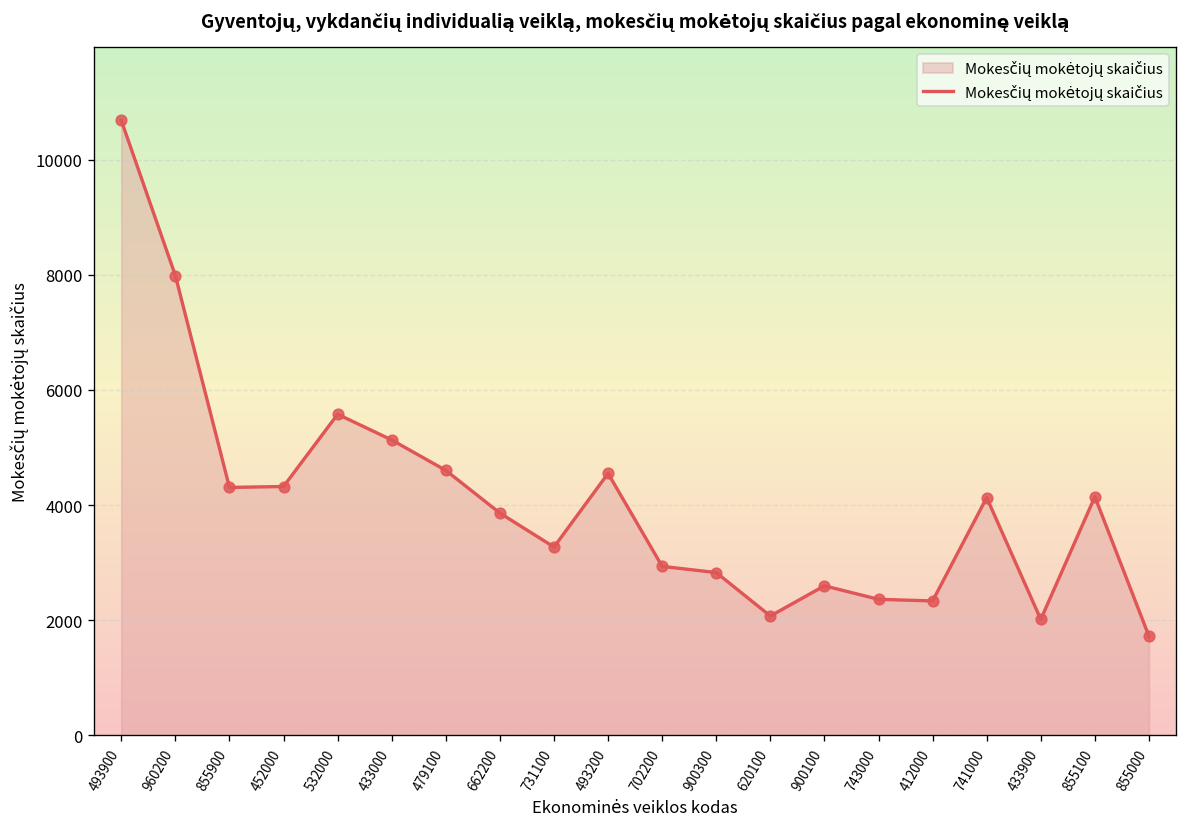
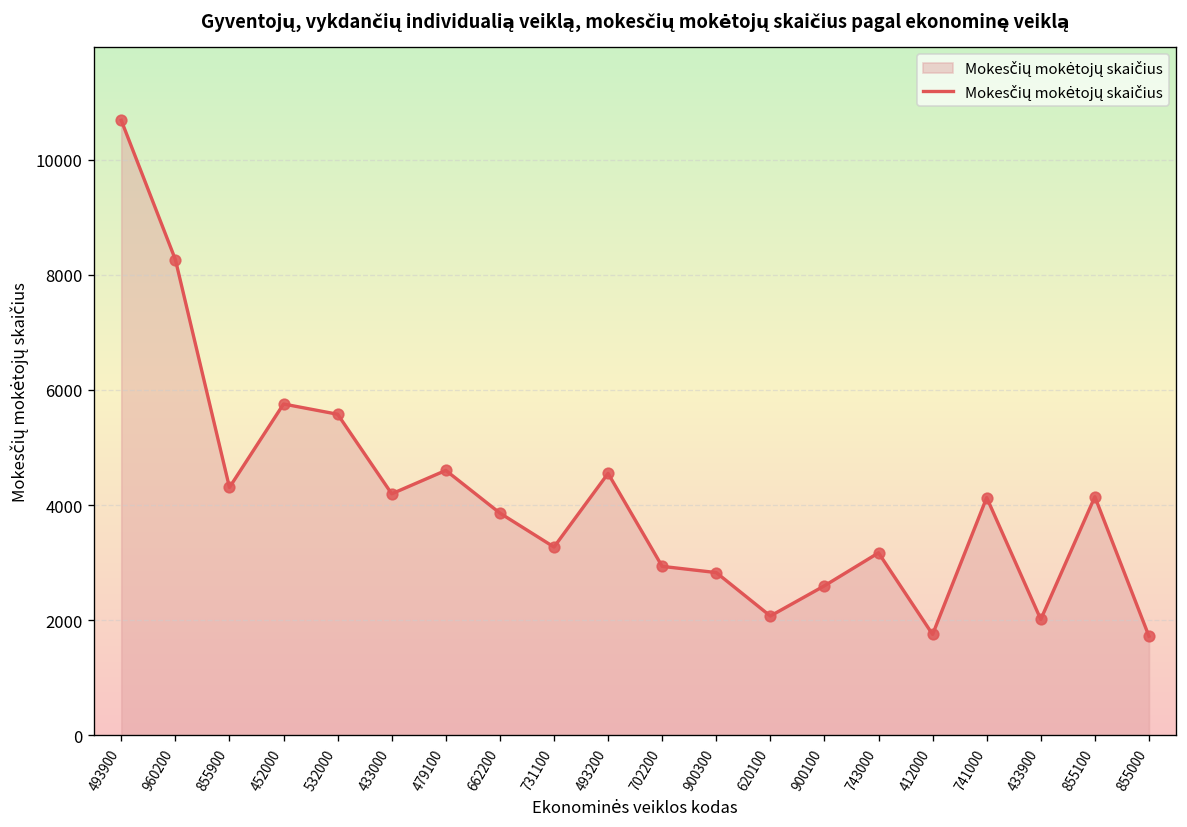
  {
    "493900": 10700,
-   "960200": 8000,
+   "960200": 8300,
    "855900": 4300,
-   "452000": 4300,
+   "452000": 5800,
    "532000": 5600,
-   "433000": 5100,
+   "433000": 4200,
    "479100": 4600,
    "662200": 3900,
    "731100": 3300,
    "493200": 4600,
    "702200": 2900,
    "900300": 2800,
    "620100": 2100,
    "900100": 2600,
-   "743000": 2400,
-   "412000": 2300,
+   "743000": 3200,
+   "412000": 1800,
    "741000": 4100,
    "433900": 2000,
    "855100": 4100,
    "855000": 1700
  }
